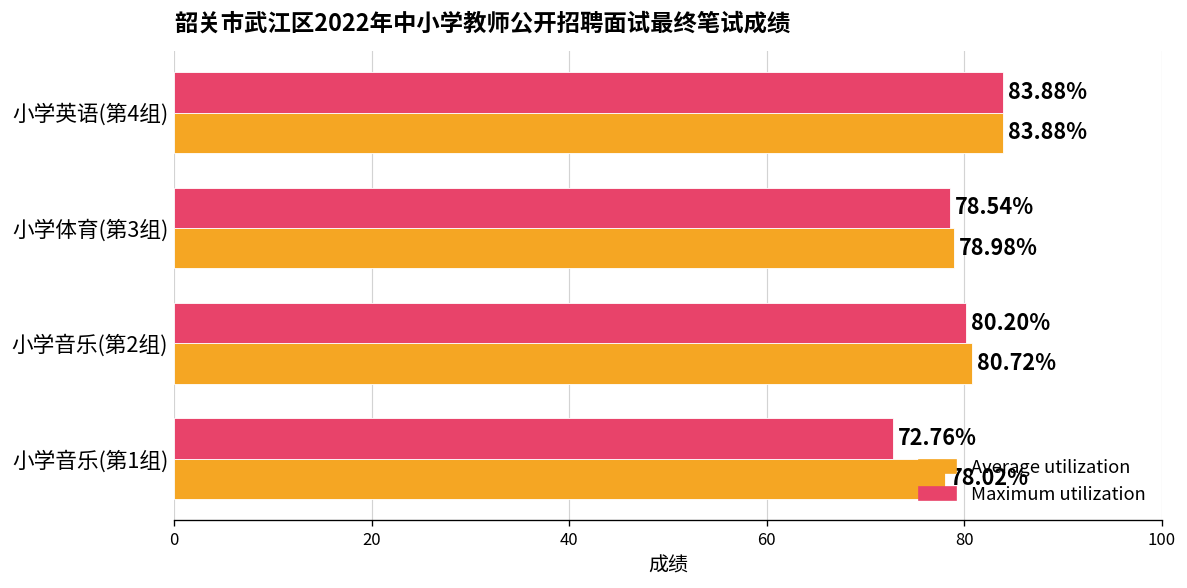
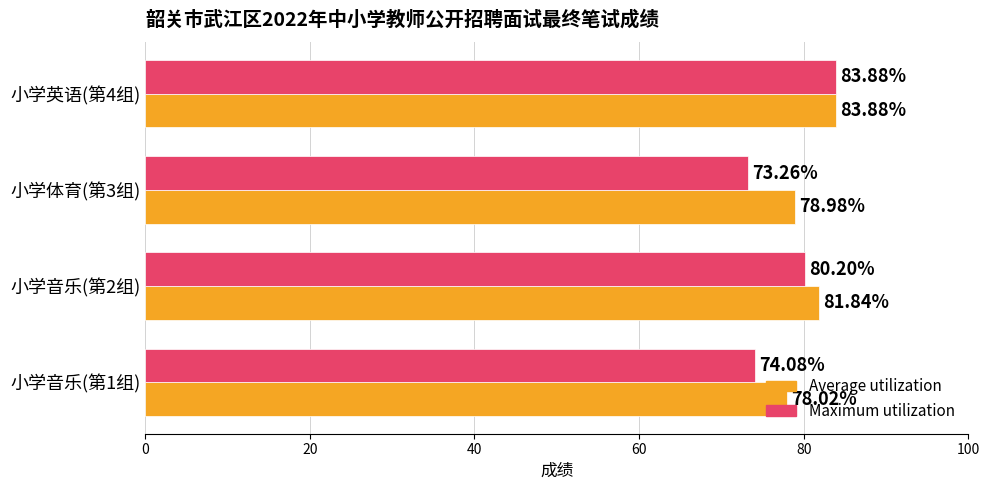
  {
    "Average utilization": {
      "小学英语(第4组)": "83.88%",
      "小学体育(第3组)": "78.98%",
-     "小学音乐(第2组)": "80.72%",
+     "小学音乐(第2组)": "81.84%",
      "小学音乐(第1组)": "78.02%"
    },
    "Maximum utilization": {
      "小学英语(第4组)": "83.88%",
-     "小学体育(第3组)": "78.54%",
+     "小学体育(第3组)": "73.26%",
      "小学音乐(第2组)": "80.20%",
-     "小学音乐(第1组)": "72.76%"
+     "小学音乐(第1组)": "74.08%"
    }
  }
